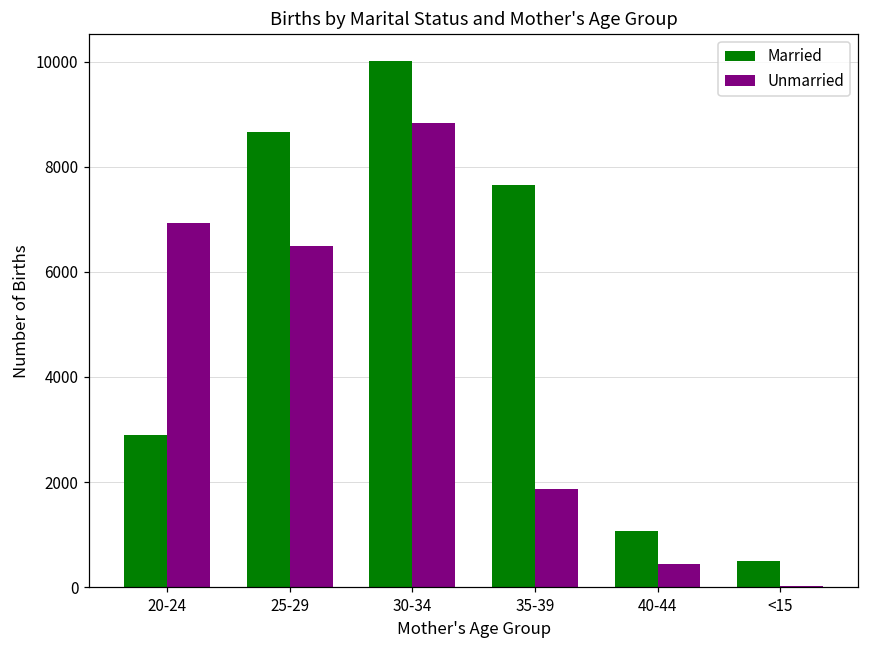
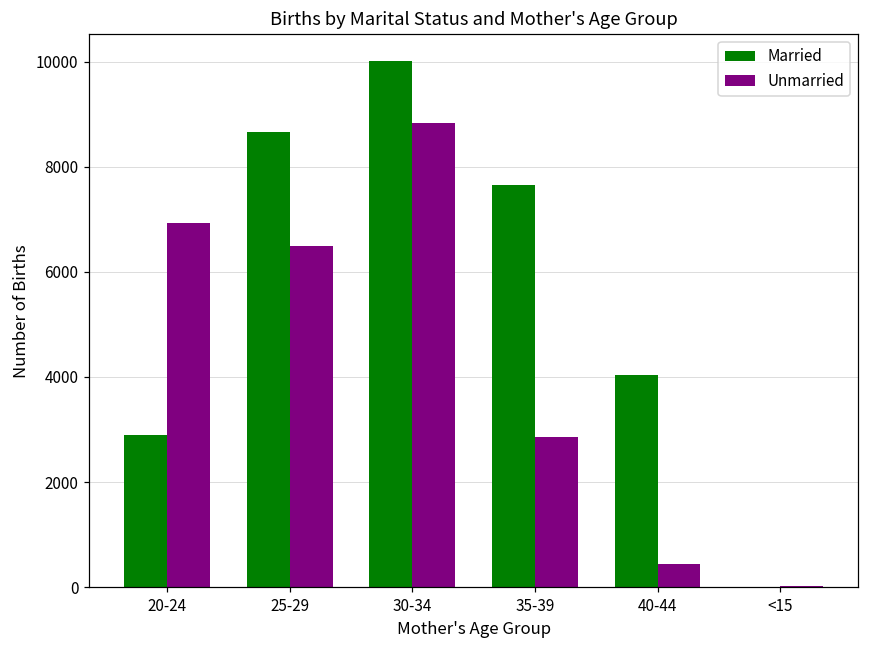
  {
    "Married": {
      "20-24": 2900,
      "25-29": 8700,
      "30-34": 10000,
      "35-39": 7700,
-     "40-44": 1100,
-     "<15": 500
+     "40-44": 4000,
+     "<15": 0
    },
    "Unmarried": {
      "20-24": 6900,
      "25-29": 6500,
      "30-34": 8800,
-     "35-39": 1900,
+     "35-39": 2900,
      "40-44": 400
    }
  }
